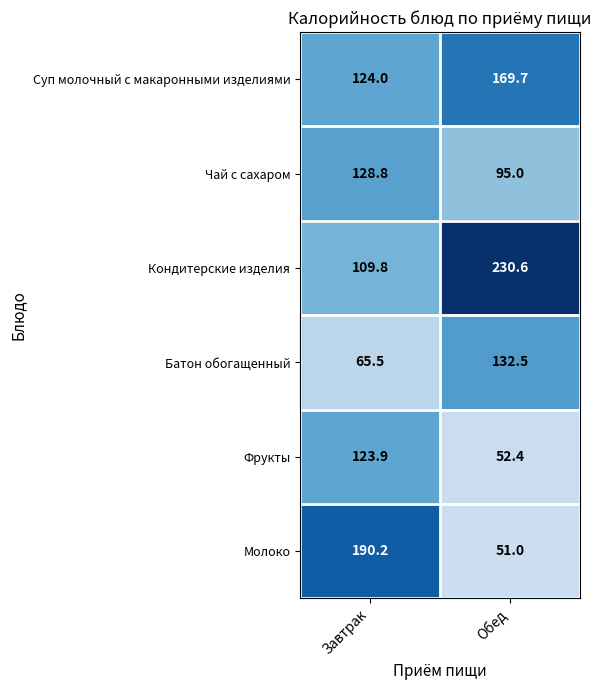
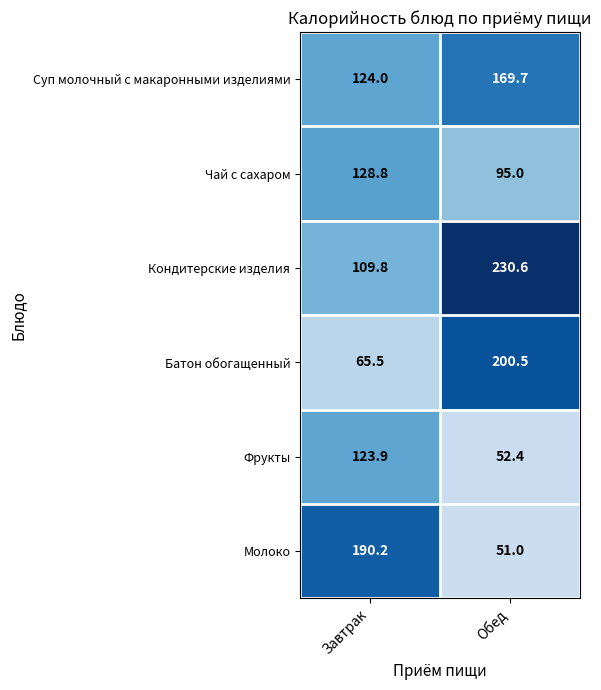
  {
    "Суп молочный с макаронными изделиями": {
      "Завтрак": 124.0,
      "Обед": 169.7
    },
    "Чай с сахаром": {
      "Завтрак": 128.8,
      "Обед": 95.0
    },
    "Кондитерские изделия": {
      "Завтрак": 109.8,
      "Обед": 230.6
    },
    "Батон обогащенный": {
      "Завтрак": 65.5,
-     "Обед": 132.5
+     "Обед": 200.5
    },
    "Фрукты": {
      "Завтрак": 123.9,
      "Обед": 52.4
    },
    "Молоко": {
      "Завтрак": 190.2,
      "Обед": 51.0
    }
  }
